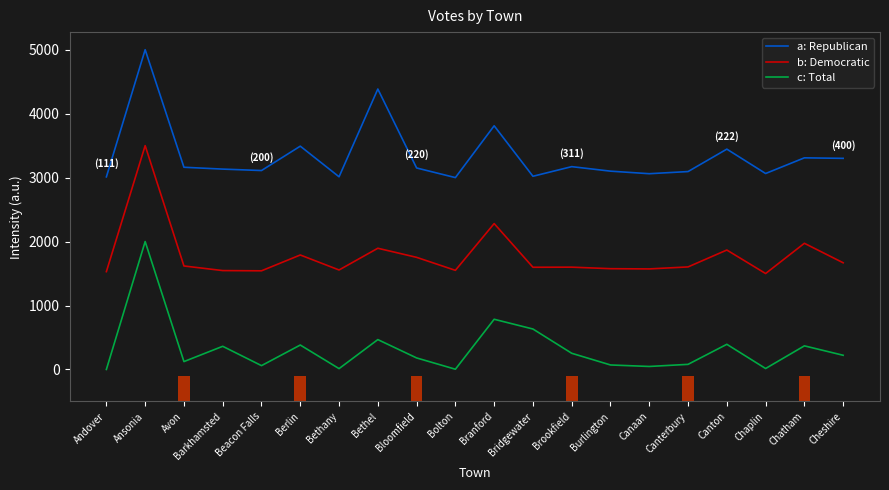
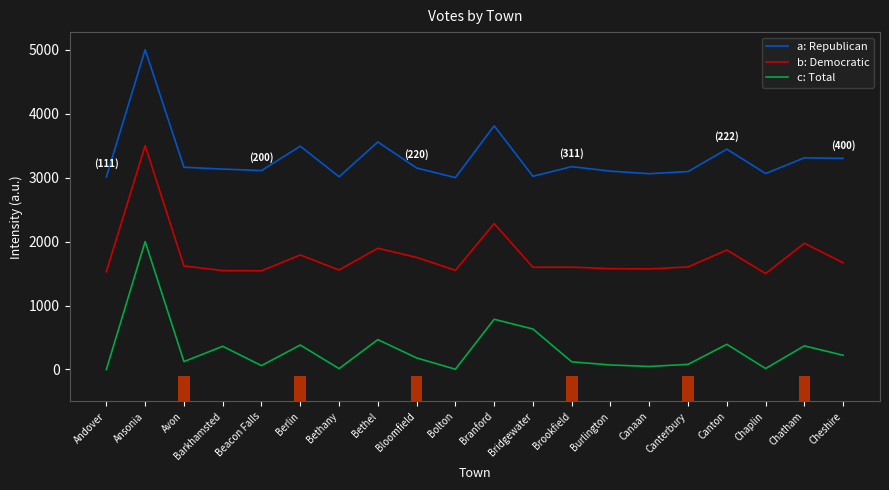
  {
    "a: Republican": {
      "Ansonia": 5000,
      "Avon": 3200,
      "Barkhamsted": 3100,
      "Berlin": 3500,
      "Bethany": 3000,
-     "Bethel": 4400,
+     "Bethel": 3600,
      "Bolton": 3000,
      "Branford": 3800,
      "Bridgewater": 3000,
      "Burlington": 3100,
      "Canaan": 3100,
      "Canterbury": 3100,
      "Chaplin": 3100,
      "Chatham": 3300
    },
    "c: Total": {
      "Andover": 0,
      "Ansonia": 2000,
      "Avon": 100,
      "Barkhamsted": 400,
      "Beacon Falls": 100,
      "Berlin": 400,
      "Bethany": 0,
      "Bethel": 500,
      "Bloomfield": 200,
      "Bolton": 0,
      "Branford": 800,
      "Bridgewater": 600,
-     "Brookfield": 300,
+     "Brookfield": 100,
      "Burlington": 100,
      "Canaan": 0,
      "Canterbury": 100,
      "Canton": 400,
      "Chaplin": 0,
      "Chatham": 400,
      "Cheshire": 200
    }
  }
